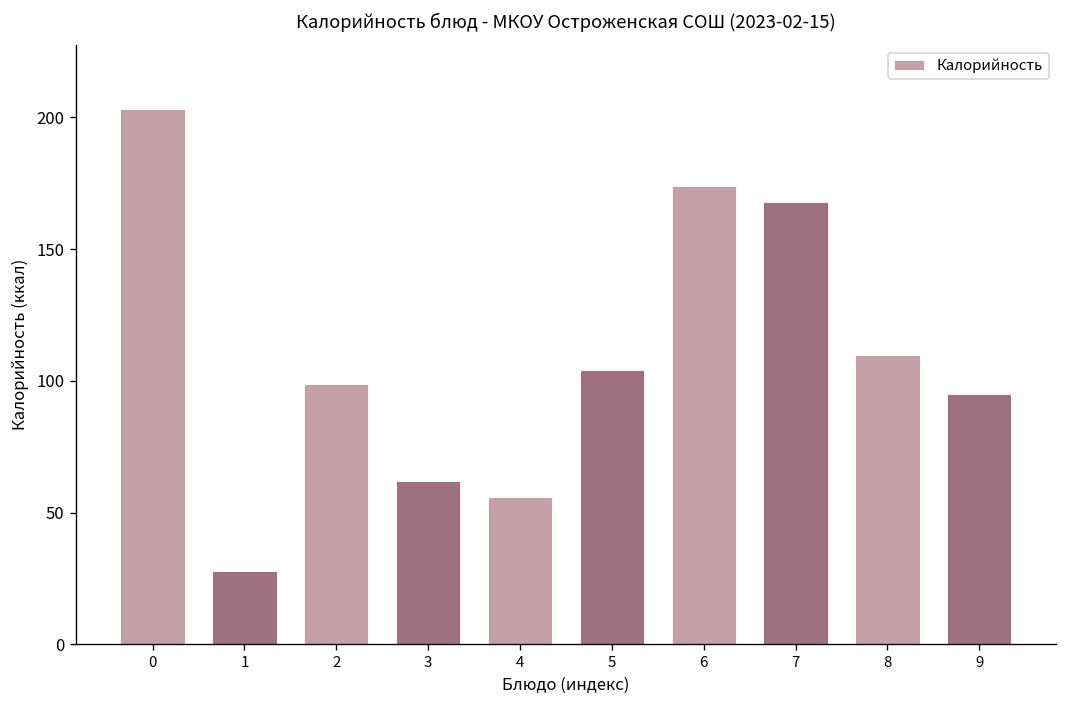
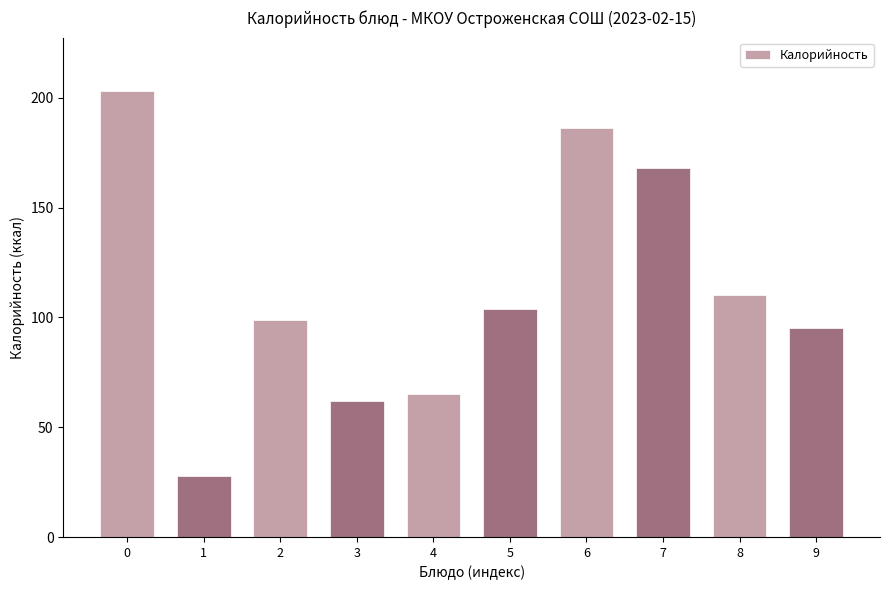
  {
    "0": 203,
    "1": 28,
    "2": 99,
    "3": 62,
-   "4": 56,
+   "4": 65,
    "5": 104,
-   "6": 174,
+   "6": 186,
    "7": 168,
    "8": 110,
    "9": 95
  }
